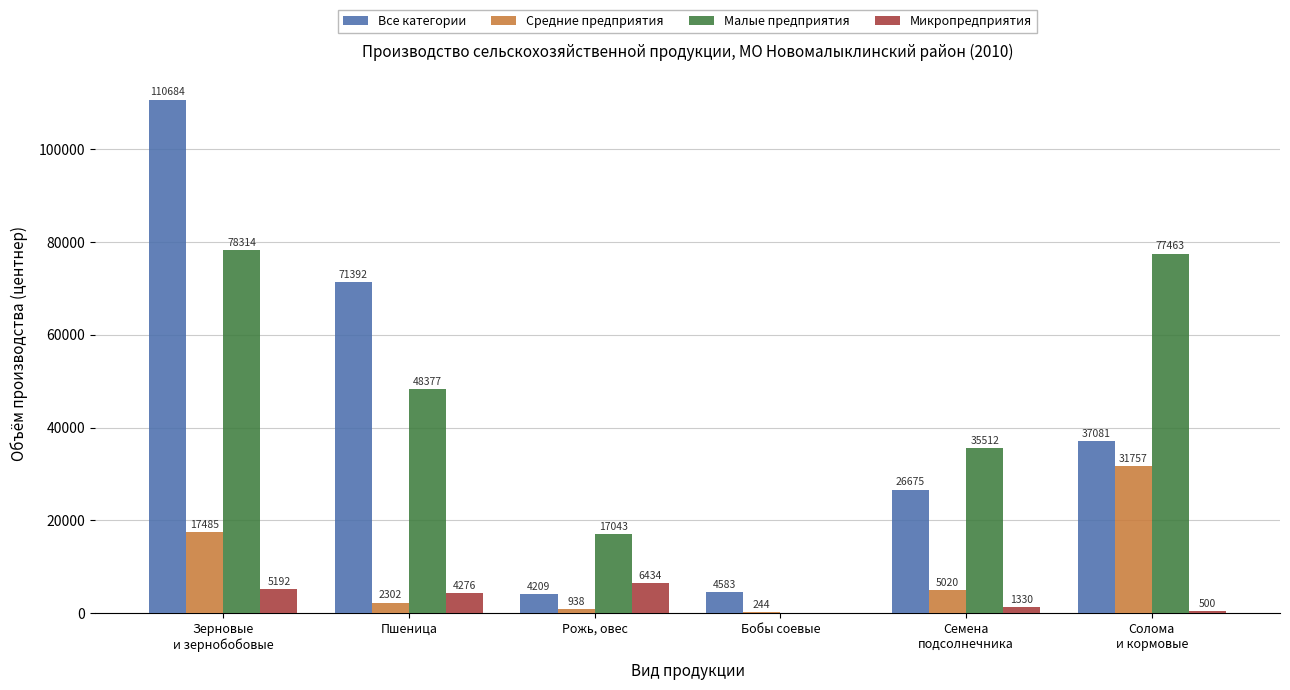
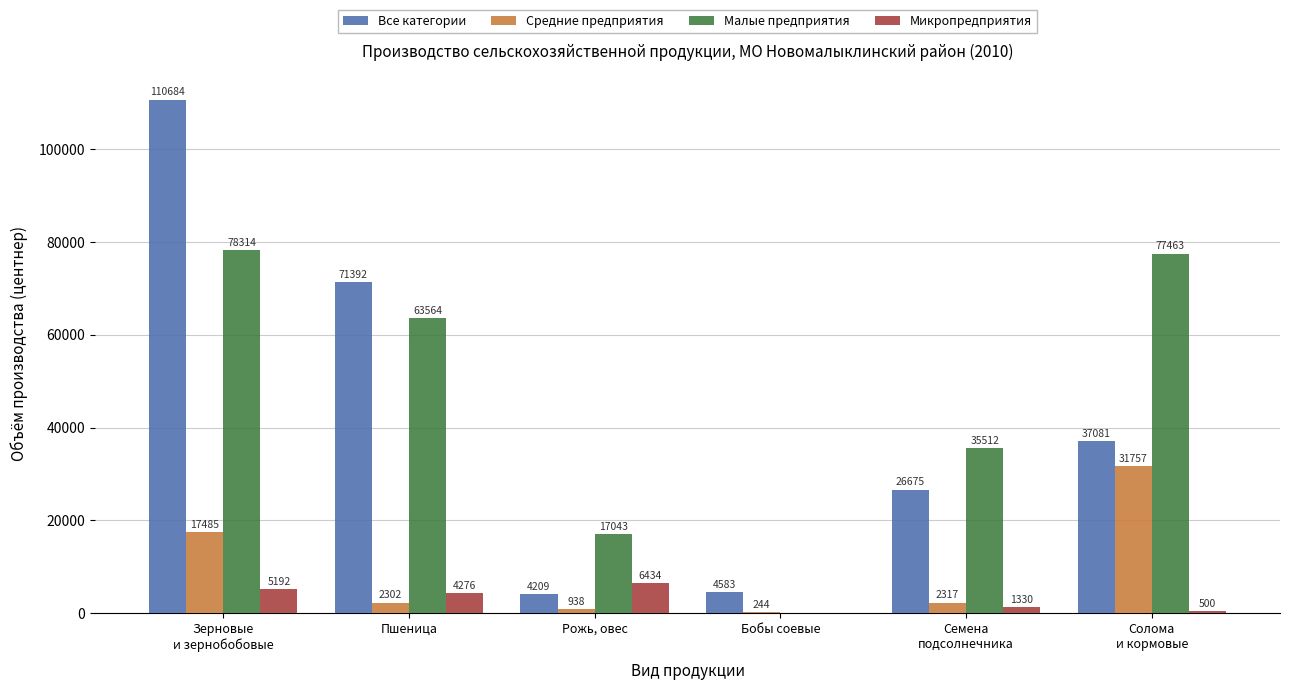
  {
    "Все категории": {
      "Зерновые и зернобобовые": 110684,
      "Пшеница": 71392,
      "Рожь, овес": 4209,
      "Бобы соевые": 4583,
      "Семена подсолнечника": 26675,
      "Солома и кормовые": 37081
    },
    "Средние предприятия": {
      "Зерновые и зернобобовые": 17485,
      "Пшеница": 2302,
      "Рожь, овес": 938,
      "Бобы соевые": 244,
-     "Семена подсолнечника": 5020,
+     "Семена подсолнечника": 2317,
      "Солома и кормовые": 31757
    },
    "Малые предприятия": {
      "Зерновые и зернобобовые": 78314,
-     "Пшеница": 48377,
+     "Пшеница": 63564,
      "Рожь, овес": 17043,
      "Семена подсолнечника": 35512,
      "Солома и кормовые": 77463
    },
    "Микропредприятия": {
      "Зерновые и зернобобовые": 5192,
      "Пшеница": 4276,
      "Рожь, овес": 6434,
      "Семена подсолнечника": 1330,
      "Солома и кормовые": 500
    }
  }
